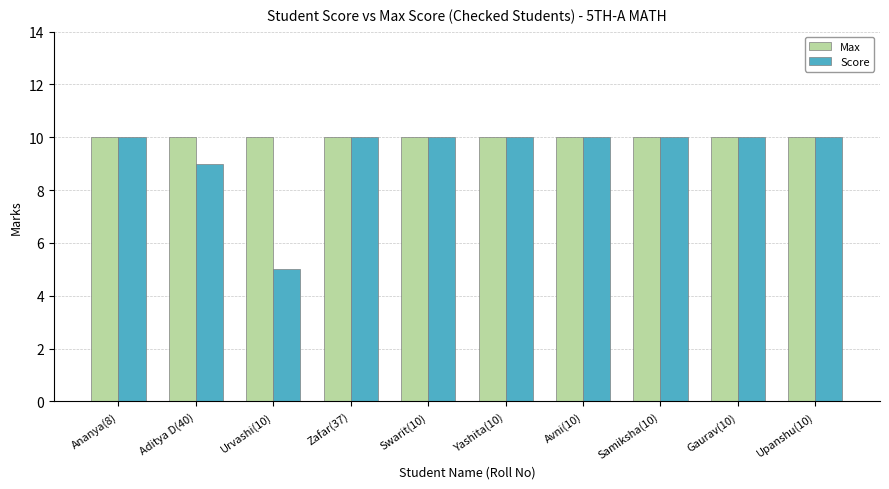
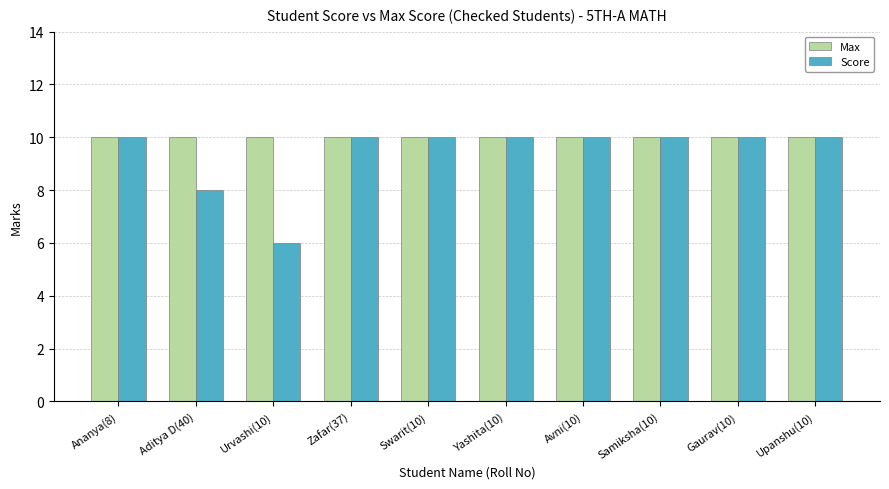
  {
    "Max": {
      "Ananya(8)": 10,
      "Aditya D(40)": 10,
      "Urvashi(10)": 10,
      "Zafar(37)": 10,
      "Swarit(10)": 10,
      "Yashita(10)": 10,
      "Avni(10)": 10,
      "Samiksha(10)": 10,
      "Gaurav(10)": 10,
      "Upanshu(10)": 10
    },
    "Score": {
      "Ananya(8)": 10,
-     "Aditya D(40)": 9,
-     "Urvashi(10)": 5,
+     "Aditya D(40)": 8,
+     "Urvashi(10)": 6,
      "Zafar(37)": 10,
      "Swarit(10)": 10,
      "Yashita(10)": 10,
      "Avni(10)": 10,
      "Samiksha(10)": 10,
      "Gaurav(10)": 10,
      "Upanshu(10)": 10
    }
  }
